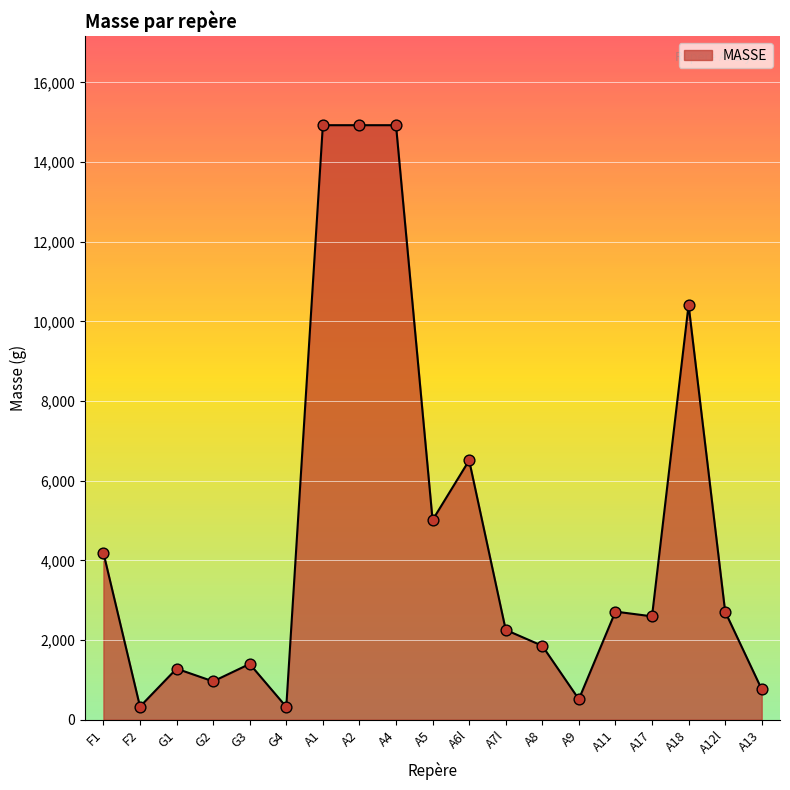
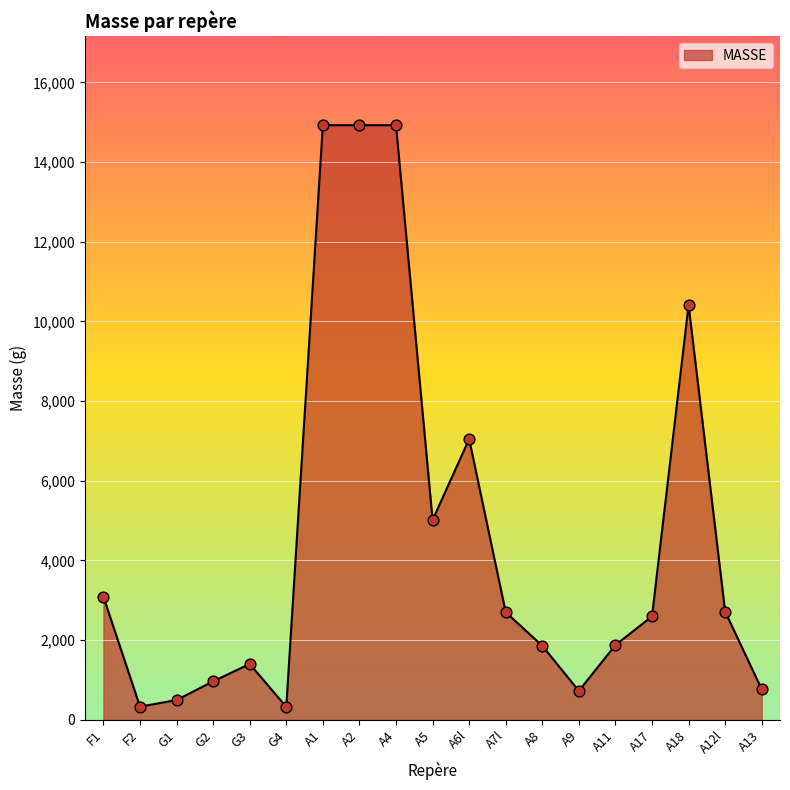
  {
-   "F1": "4,200",
+   "F1": "3,100",
    "F2": "300",
-   "G1": "1,300",
+   "G1": "500",
    "G2": "1,000",
    "G3": "1,400",
    "G4": "300",
    "A1": "14,900",
    "A2": "14,900",
    "A4": "14,900",
    "A5": "5,000",
-   "A6l": "6,500",
-   "A7l": "2,300",
+   "A6l": "7,000",
+   "A7l": "2,700",
    "A8": "1,900",
-   "A9": "500",
-   "A11": "2,700",
+   "A9": "700",
+   "A11": "1,900",
    "A17": "2,600",
    "A18": "10,400",
    "A12l": "2,700",
    "A13": "800"
  }
